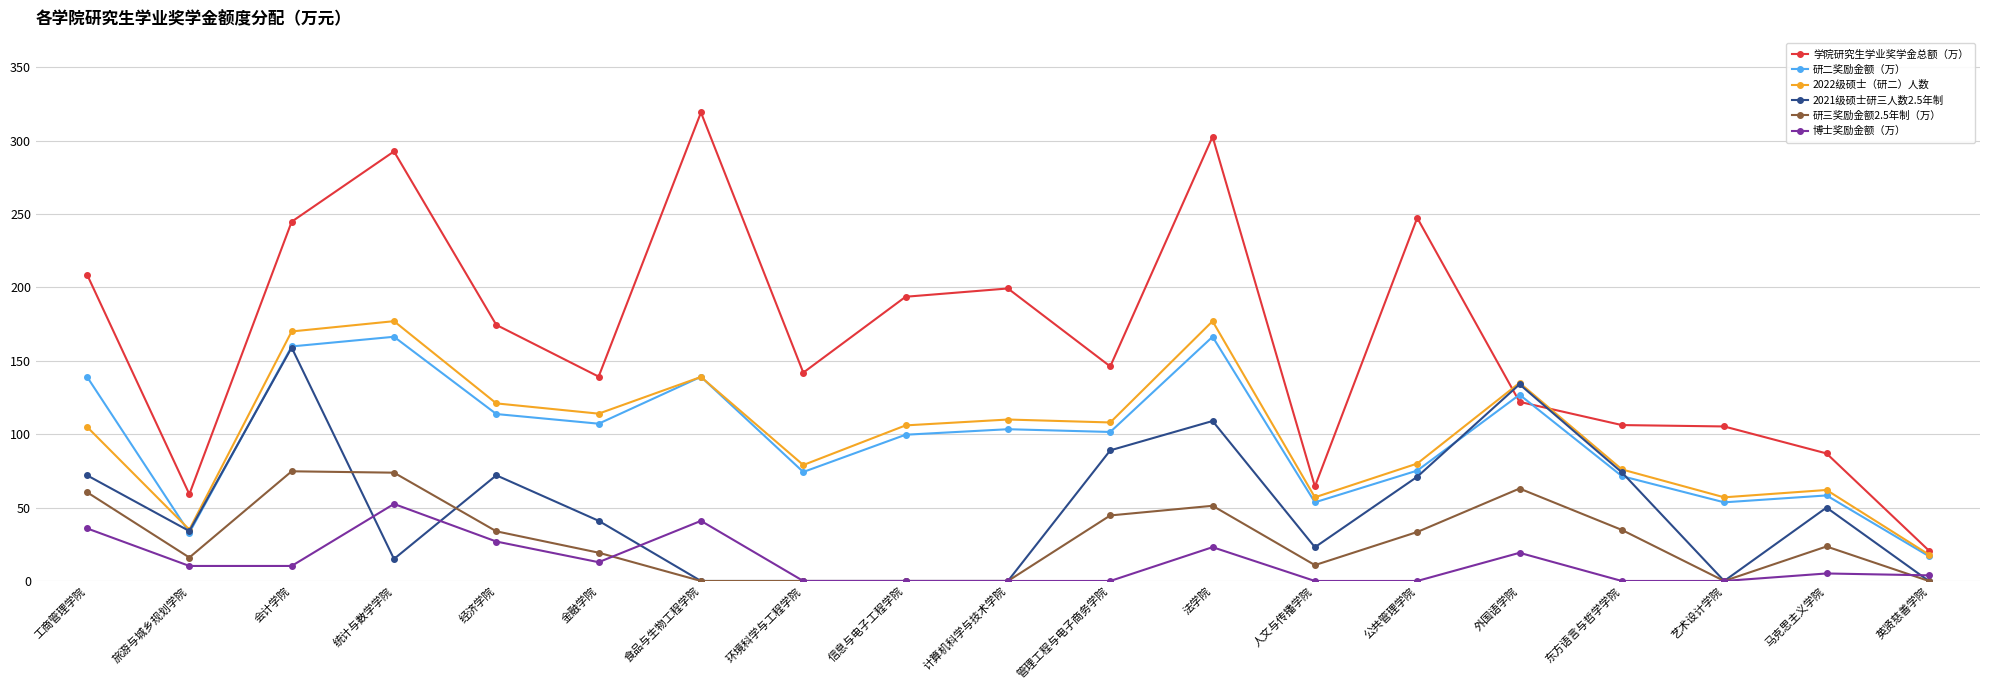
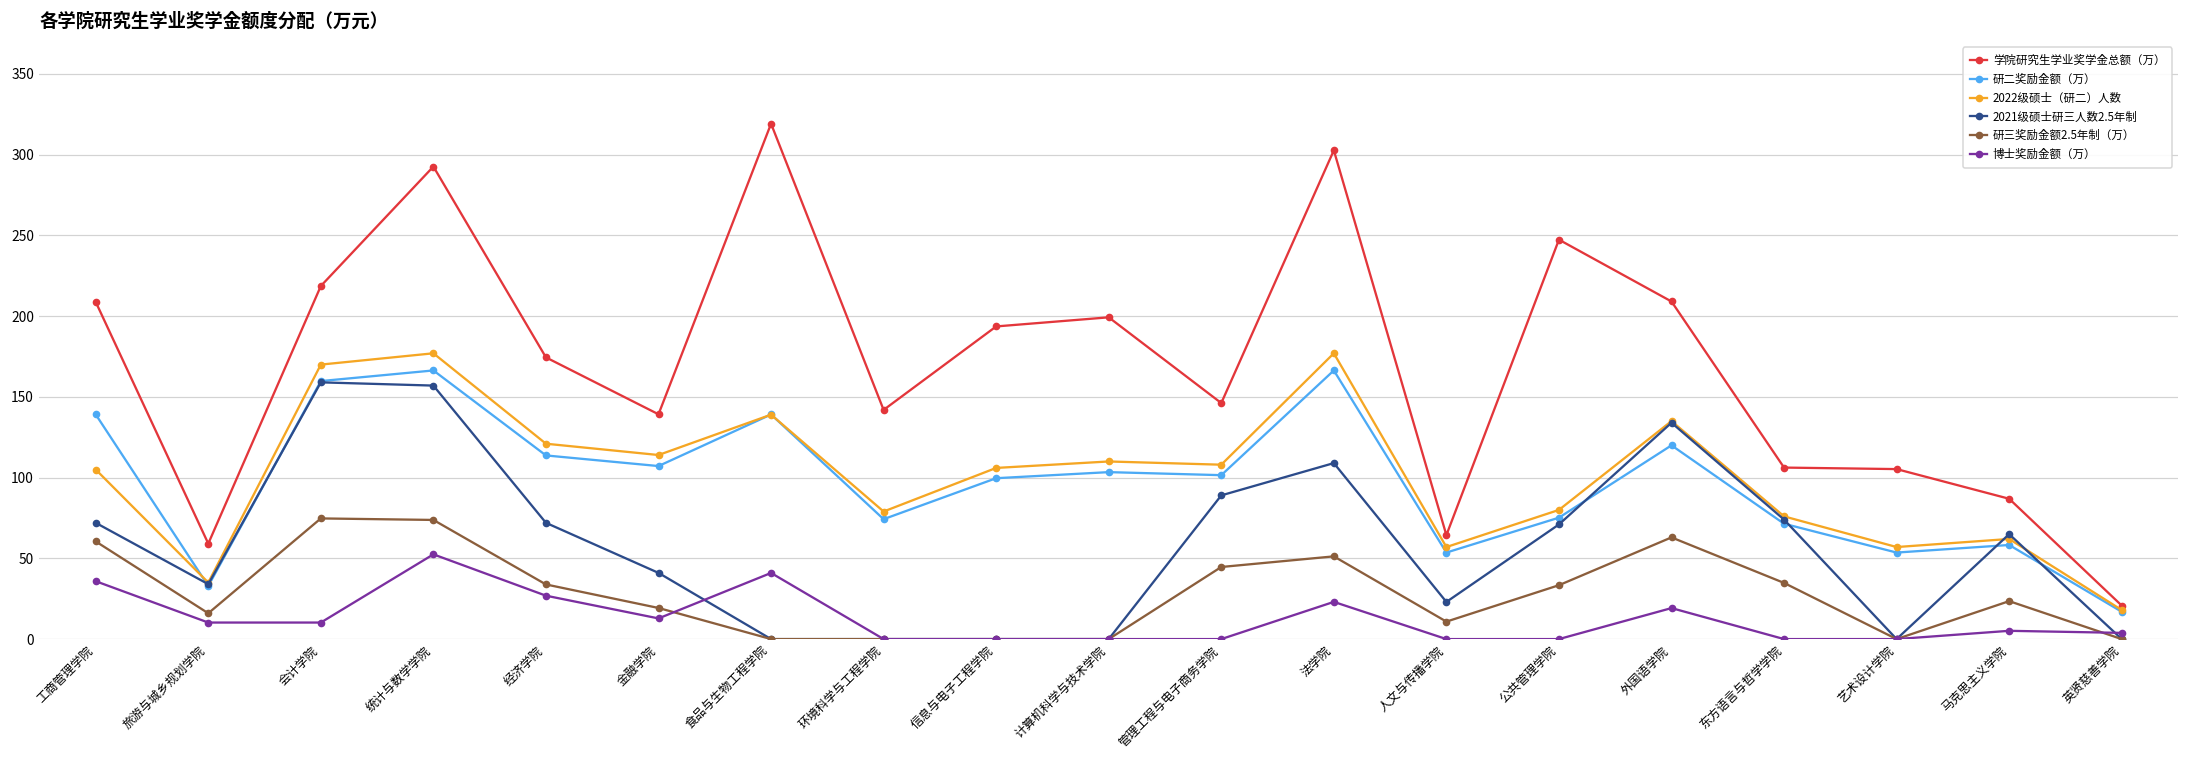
  {
    "学院研究生学业奖学金总额（万）": {
      "工商管理学院": 209,
      "旅游与城乡规划学院": 59,
-     "会计学院": 245,
+     "会计学院": 219,
      "统计与数学学院": 293,
      "经济学院": 174,
      "金融学院": 139,
      "食品与生物工程学院": 319,
      "环境科学与工程学院": 142,
      "信息与电子工程学院": 194,
      "计算机科学与技术学院": 199,
      "管理工程与电子商务学院": 146,
      "法学院": 303,
      "人文与传播学院": 64,
      "公共管理学院": 247,
-     "外国语学院": 122,
+     "外国语学院": 209,
      "东方语言与哲学学院": 106,
      "艺术设计学院": 105,
      "马克思主义学院": 87,
      "英贤慈善学院": 21
    },
    "研二奖励金额（万）": {
      "工商管理学院": 139,
      "统计与数学学院": 166,
      "经济学院": 114,
      "金融学院": 107,
      "环境科学与工程学院": 74,
      "信息与电子工程学院": 100,
      "计算机科学与技术学院": 103,
      "管理工程与电子商务学院": 102,
      "法学院": 166,
      "人文与传播学院": 54,
      "公共管理学院": 75,
-     "外国语学院": 127,
+     "外国语学院": 120,
      "东方语言与哲学学院": 71,
      "艺术设计学院": 54,
      "马克思主义学院": 58
    },
    "2022级硕士（研二）人数": {
      "工商管理学院": 105,
      "会计学院": 170,
      "统计与数学学院": 177,
      "经济学院": 121,
      "金融学院": 114,
      "环境科学与工程学院": 79,
      "信息与电子工程学院": 106,
      "计算机科学与技术学院": 110,
      "管理工程与电子商务学院": 108,
      "法学院": 177,
      "人文与传播学院": 57,
      "公共管理学院": 80,
      "东方语言与哲学学院": 76,
      "艺术设计学院": 57,
      "马克思主义学院": 62
    },
    "2021级硕士研三人数2.5年制": {
      "工商管理学院": 72,
-     "统计与数学学院": 15,
+     "统计与数学学院": 157,
      "经济学院": 72,
      "金融学院": 41,
      "管理工程与电子商务学院": 89,
      "法学院": 109,
      "人文与传播学院": 23,
      "公共管理学院": 71,
      "东方语言与哲学学院": 74,
-     "马克思主义学院": 50
+     "马克思主义学院": 65
    },
    "研三奖励金额2.5年制（万）": {
      "工商管理学院": 60,
      "旅游与城乡规划学院": 16,
      "会计学院": 75,
      "统计与数学学院": 74,
      "经济学院": 34,
      "金融学院": 19,
      "管理工程与电子商务学院": 45,
      "法学院": 51,
      "人文与传播学院": 11,
      "公共管理学院": 33,
      "外国语学院": 63,
      "东方语言与哲学学院": 35,
      "马克思主义学院": 24
    },
    "博士奖励金额（万）": {
      "工商管理学院": 36,
      "旅游与城乡规划学院": 10,
      "会计学院": 10,
      "统计与数学学院": 52,
      "经济学院": 27,
      "金融学院": 13,
      "食品与生物工程学院": 41,
      "管理工程与电子商务学院": 0,
      "法学院": 23,
      "人文与传播学院": 0,
      "公共管理学院": 0,
      "外国语学院": 19,
      "东方语言与哲学学院": 0,
      "马克思主义学院": 5,
      "英贤慈善学院": 4
    }
  }
